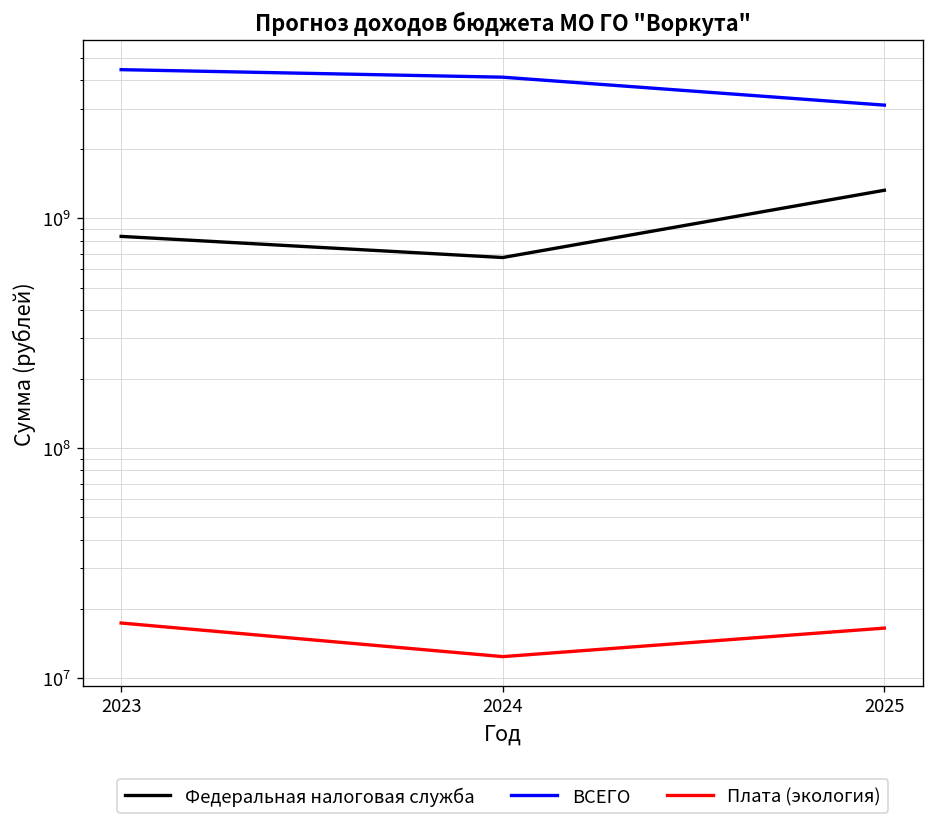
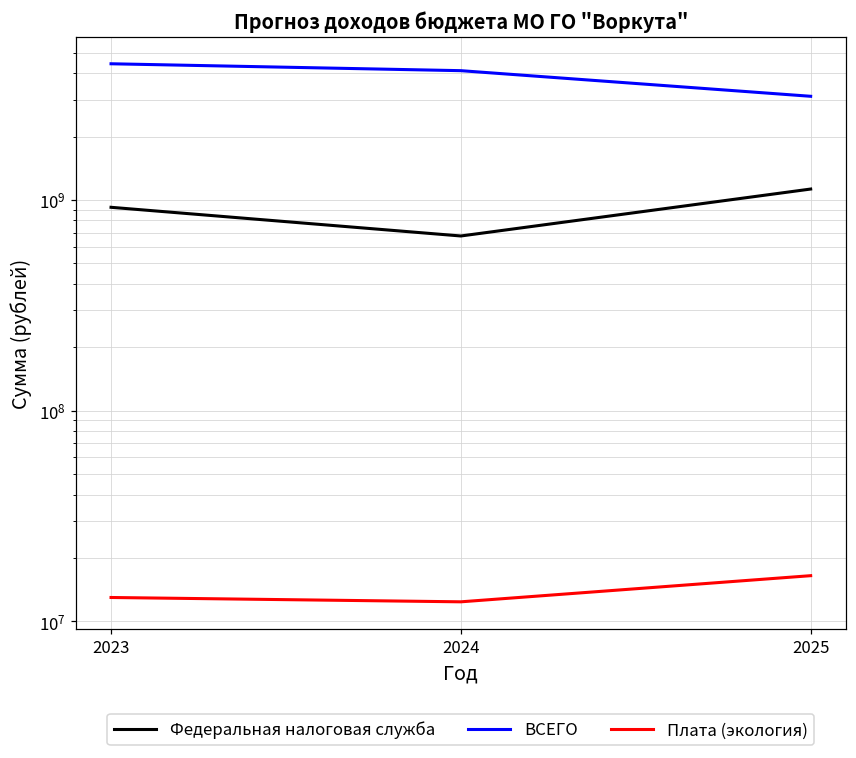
  {
    "Федеральная налоговая служба": {
-     "2023": 800000000,
+     "2023": 900000000,
      "2024": 680000000,
-     "2025": 1300000000
+     "2025": 1100000000
    },
    "ВСЕГО": {
      "2023": 4400000000,
      "2024": 4100000000,
      "2025": 3100000000
    },
    "Плата (экология)": {
-     "2023": 17000000,
+     "2023": 13000000,
      "2024": 12000000,
      "2025": 16000000
    }
  }
